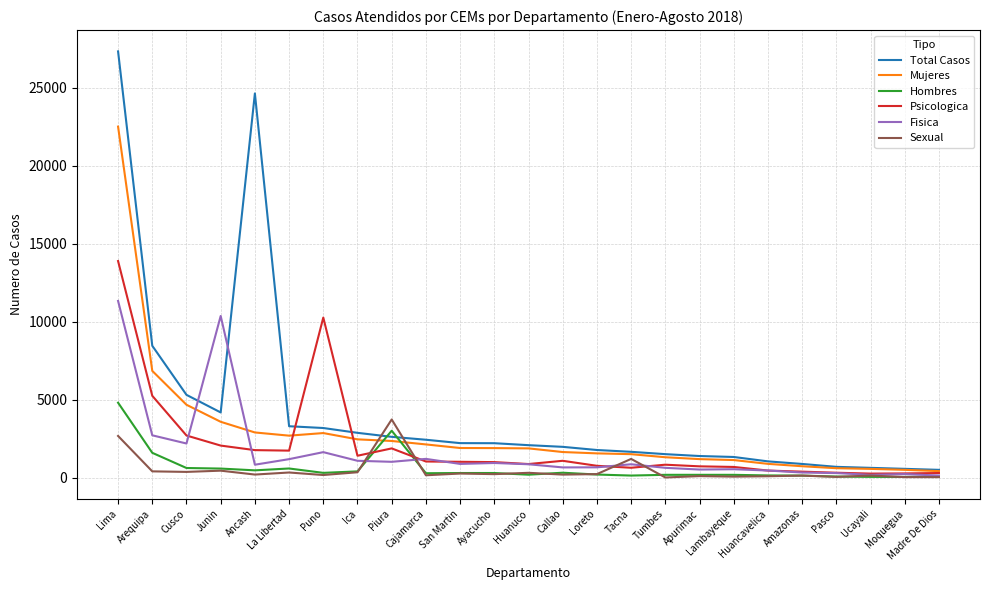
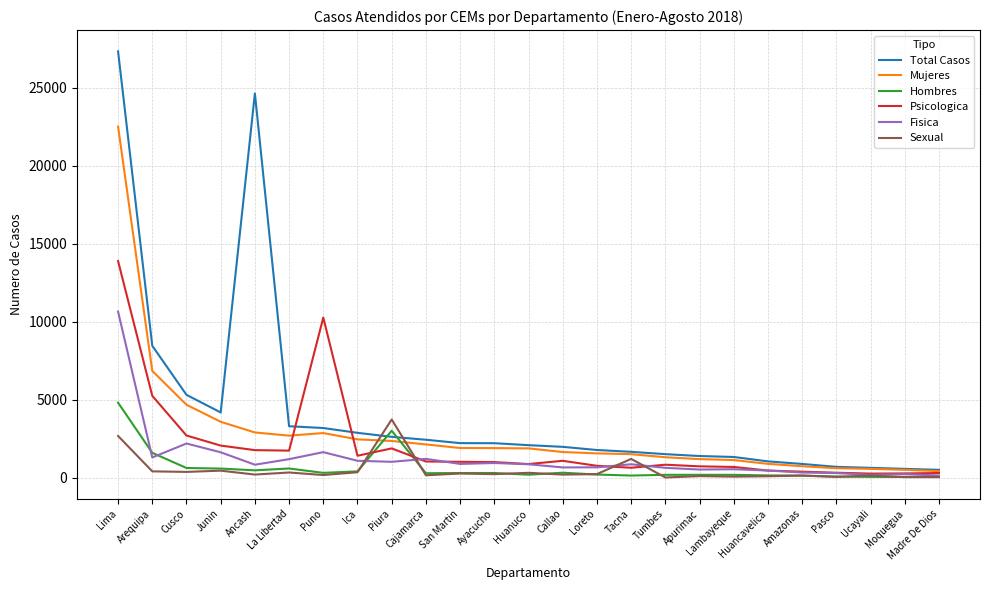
  {
    "Total Casos": {
      "Lima": 27300,
      "Arequipa": 8500,
      "Cusco": 5300,
      "Junin": 4200,
      "Ancash": 24700,
      "La Libertad": 3300,
      "Puno": 3200,
      "Ica": 2900,
      "Piura": 2600,
      "Cajamarca": 2400,
      "San Martin": 2200,
      "Ayacucho": 2200,
      "Huanuco": 2100,
      "Callao": 2000,
      "Loreto": 1800,
      "Tumbes": 1500,
      "Apurimac": 1400,
      "Lambayeque": 1300
    },
    "Mujeres": {
      "Lima": 22500,
      "Arequipa": 6900,
      "Cusco": 4700,
      "Junin": 3600,
      "Ancash": 2900,
      "La Libertad": 2700,
      "Puno": 2900,
      "Ica": 2500,
      "Piura": 2400,
      "Cajamarca": 2100,
      "San Martin": 1900,
      "Ayacucho": 1900,
      "Huanuco": 1900,
      "Callao": 1700,
      "Loreto": 1600,
      "Tumbes": 1300,
      "Apurimac": 1200,
      "Lambayeque": 1100
    },
    "Hombres": {
      "Lima": 4800,
      "Arequipa": 1600,
      "Cusco": 600,
      "Ancash": 500,
      "La Libertad": 600,
      "Piura": 3000,
      "Tacna": 200,
      "Tumbes": 200
    },
    "Psicologica": {
      "Lima": 13900,
      "Arequipa": 5300,
      "Cusco": 2700,
      "Junin": 2100,
      "Ancash": 1800,
      "La Libertad": 1700,
      "Puno": 10300,
      "Ica": 1400,
      "Piura": 1900,
      "Cajamarca": 1100,
      "Callao": 1100,
      "Tacna": 700,
      "Tumbes": 800,
      "Apurimac": 700
    },
    "Fisica": {
-     "Lima": 11300,
-     "Arequipa": 2700,
+     "Lima": 10700,
+     "Arequipa": 1300,
      "Cusco": 2200,
-     "Junin": 10400,
+     "Junin": 1600,
      "Ancash": 800,
      "La Libertad": 1200,
      "Puno": 1700,
      "Ica": 1100,
      "Piura": 1000,
      "Cajamarca": 1200,
      "Callao": 700,
      "Tacna": 900,
      "Tumbes": 600,
      "Apurimac": 500
    },
    "Sexual": {
      "Lima": 2700,
      "Arequipa": 400,
      "Cusco": 400,
      "Ancash": 200,
      "La Libertad": 300,
      "Piura": 3700,
      "Tacna": 1200,
      "Tumbes": 0
    }
  }
